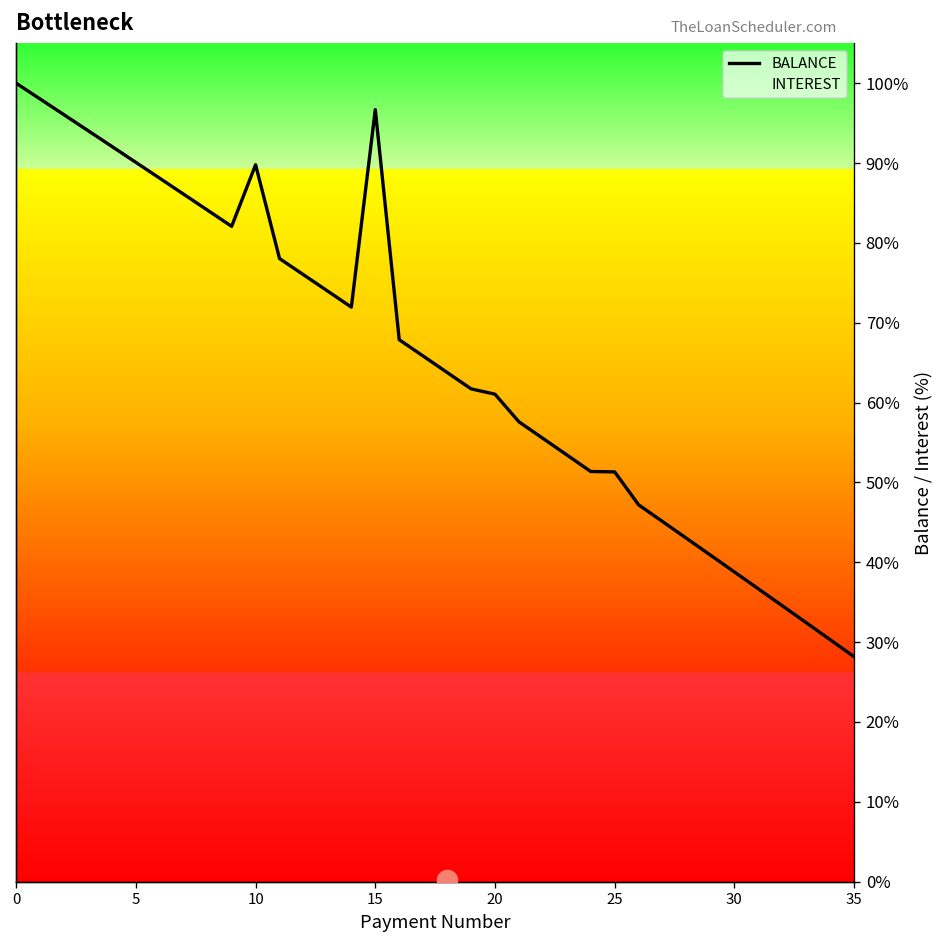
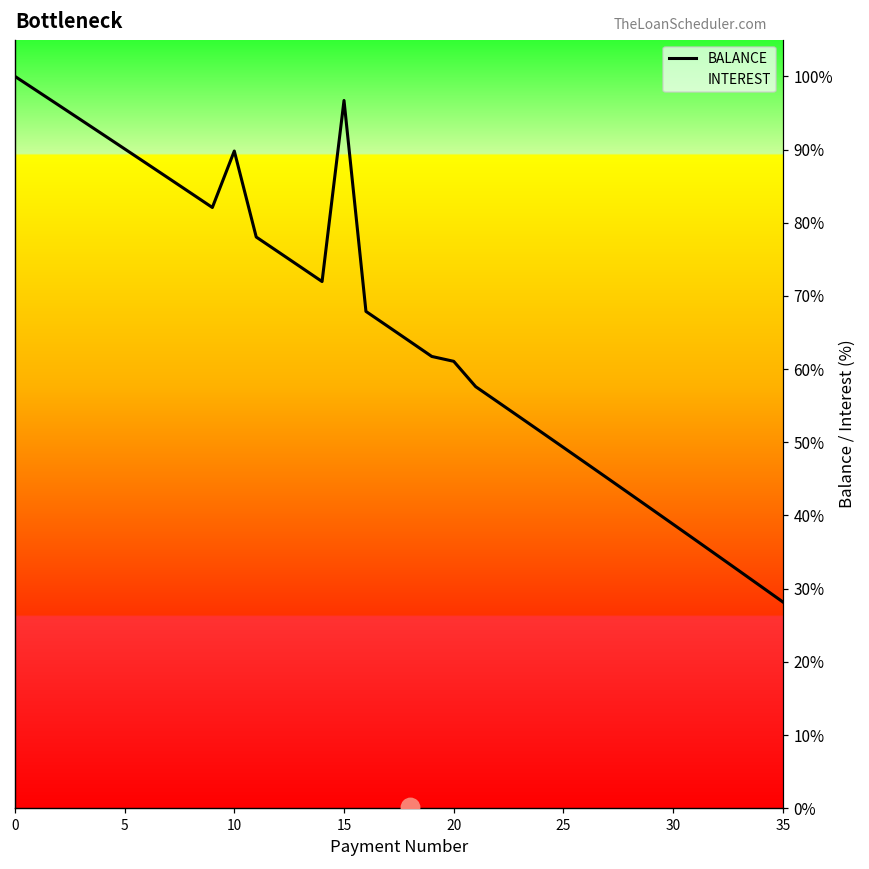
  {
    "BALANCE": {
      "0": "100%",
      "5": "90%",
      "10": "90%",
      "15": "97%",
      "20": "61%",
-     "25": "51%",
+     "25": "49%",
      "30": "39%",
      "35": "28%"
    },
    "INTEREST": {
      "0": "0%"
    }
  }
